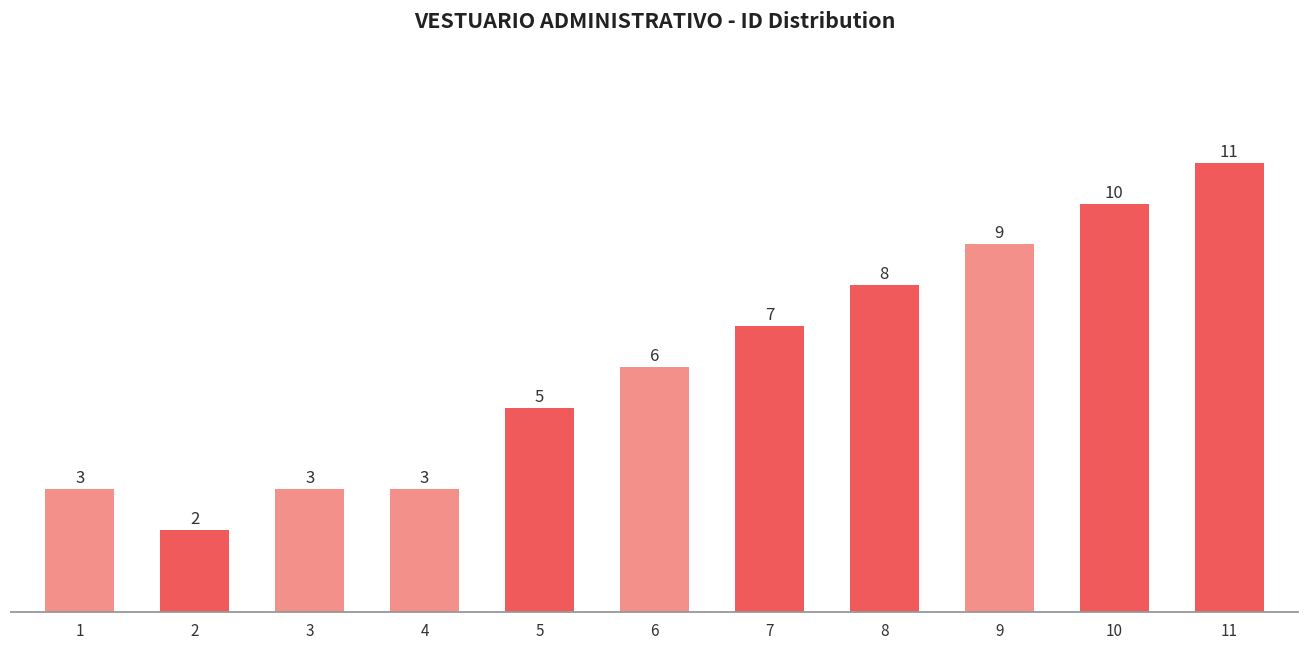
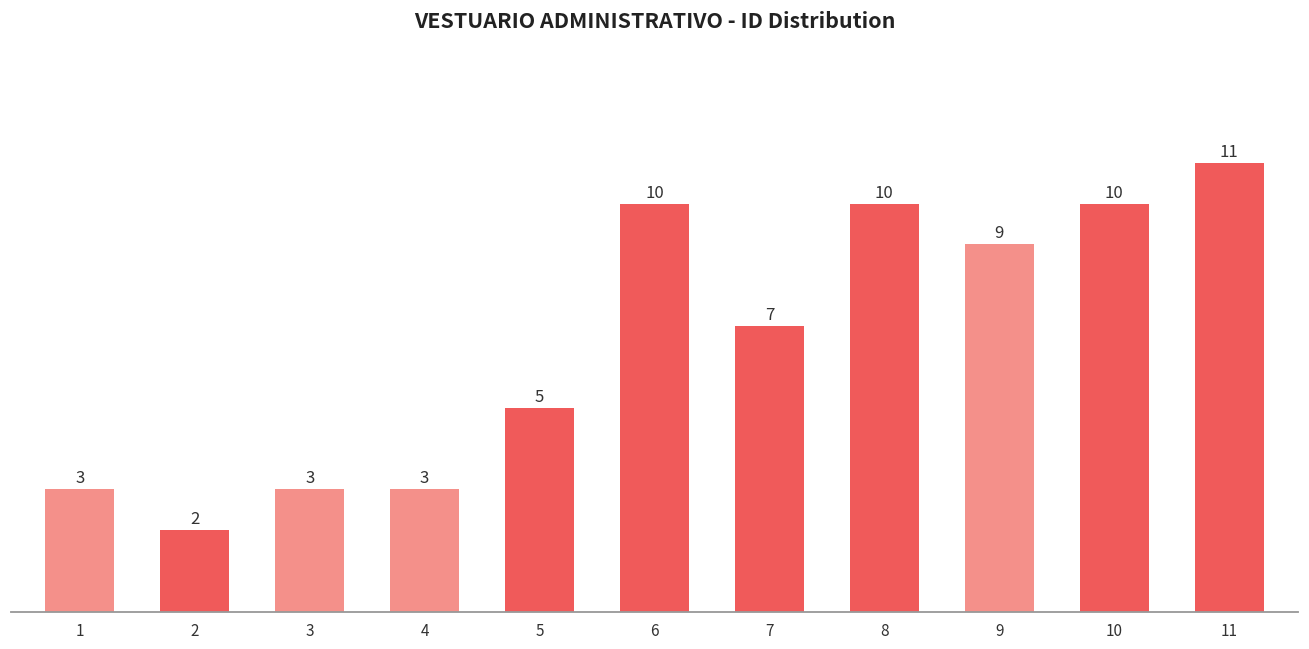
  {
    "1": 3,
    "2": 2,
    "3": 3,
    "4": 3,
    "5": 5,
-   "6": 6,
+   "6": 10,
    "7": 7,
-   "8": 8,
+   "8": 10,
    "9": 9,
    "10": 10,
    "11": 11
  }
